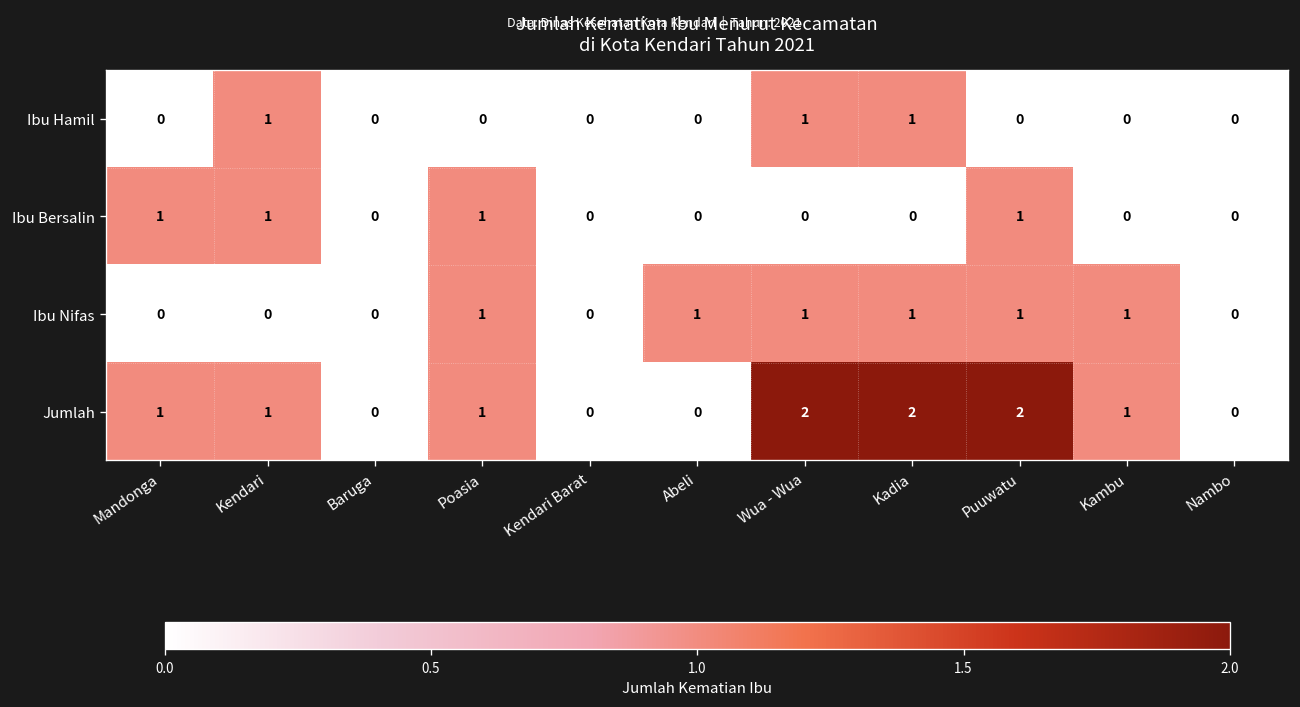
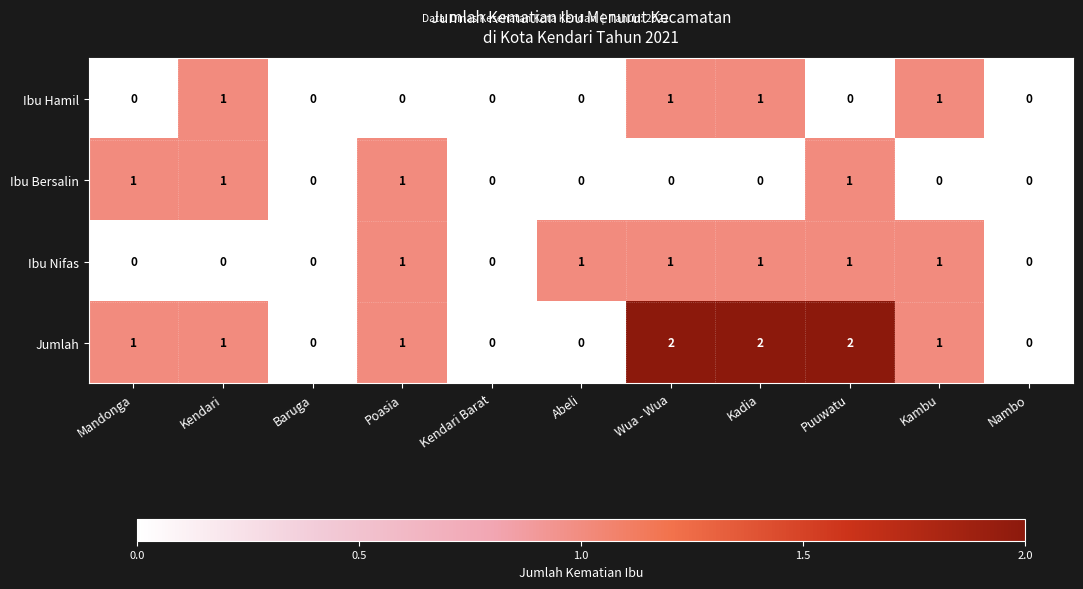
  {
    "Ibu Hamil": {
      "Mandonga": 0,
      "Kendari": 1,
      "Baruga": 0,
      "Poasia": 0,
      "Kendari Barat": 0,
      "Abeli": 0,
      "Wua - Wua": 1,
      "Kadia": 1,
      "Puuwatu": 0,
-     "Kambu": 0,
+     "Kambu": 1,
      "Nambo": 0
    },
    "Ibu Bersalin": {
      "Mandonga": 1,
      "Kendari": 1,
      "Baruga": 0,
      "Poasia": 1,
      "Kendari Barat": 0,
      "Abeli": 0,
      "Wua - Wua": 0,
      "Kadia": 0,
      "Puuwatu": 1,
      "Kambu": 0,
      "Nambo": 0
    },
    "Ibu Nifas": {
      "Mandonga": 0,
      "Kendari": 0,
      "Baruga": 0,
      "Poasia": 1,
      "Kendari Barat": 0,
      "Abeli": 1,
      "Wua - Wua": 1,
      "Kadia": 1,
      "Puuwatu": 1,
      "Kambu": 1,
      "Nambo": 0
    },
    "Jumlah": {
      "Mandonga": 1,
      "Kendari": 1,
      "Baruga": 0,
      "Poasia": 1,
      "Kendari Barat": 0,
      "Abeli": 0,
      "Wua - Wua": 2,
      "Kadia": 2,
      "Puuwatu": 2,
      "Kambu": 1,
      "Nambo": 0
    }
  }
